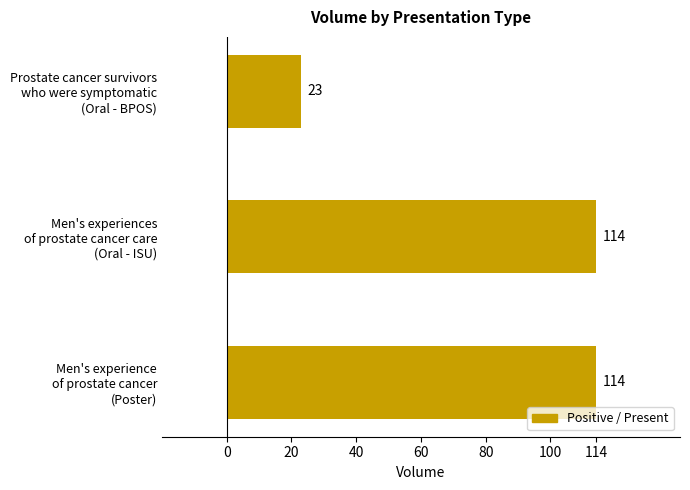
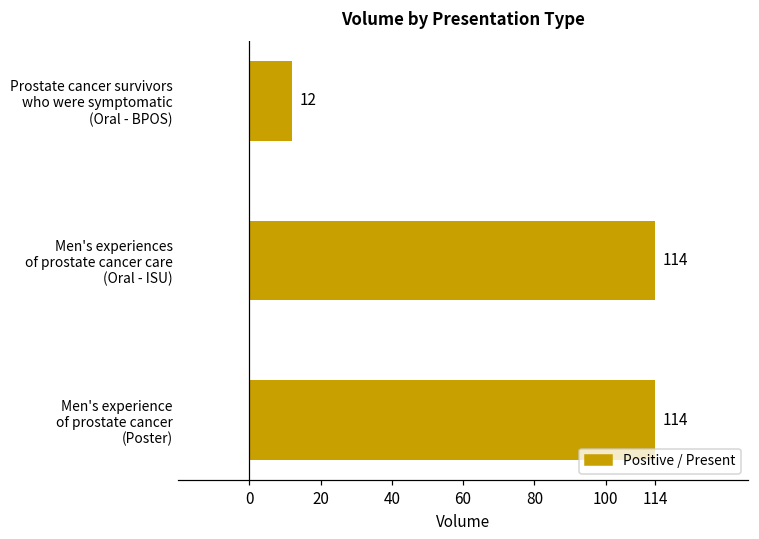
  {
-   "Prostate cancer survivors who were symptomatic (Oral - BPOS)": 23,
+   "Prostate cancer survivors who were symptomatic (Oral - BPOS)": 12,
    "Men's experiences of prostate cancer care (Oral - ISU)": 114,
    "Men's experience of prostate cancer (Poster)": 114
  }
